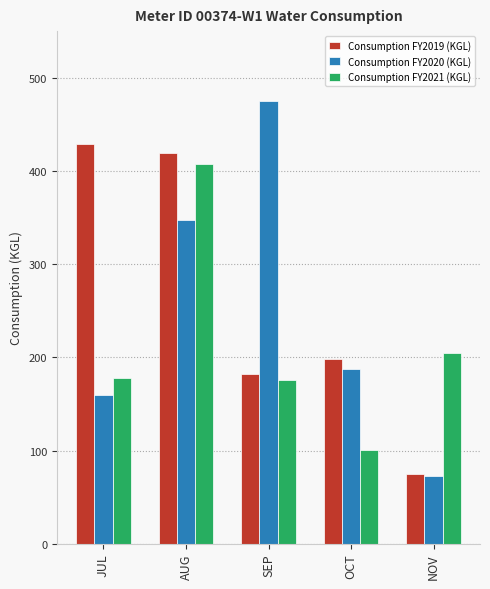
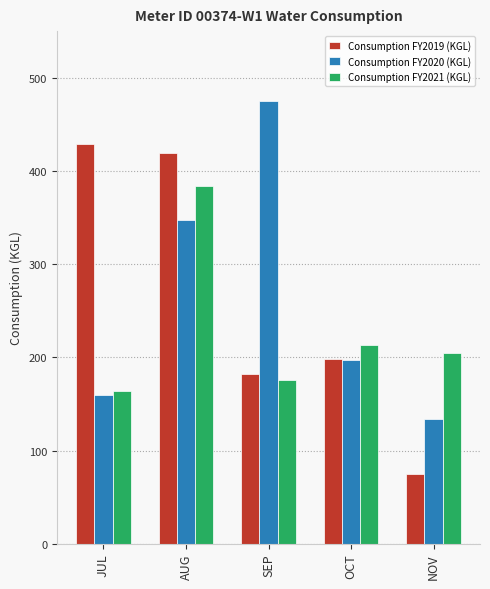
  {
    "Consumption FY2019 (KGL)": {
      "JUL": 430,
      "AUG": 420,
      "SEP": 180,
      "OCT": 200,
      "NOV": 70
    },
    "Consumption FY2020 (KGL)": {
      "JUL": 160,
      "AUG": 350,
      "SEP": 470,
-     "OCT": 190,
-     "NOV": 70
+     "OCT": 200,
+     "NOV": 130
    },
    "Consumption FY2021 (KGL)": {
-     "JUL": 180,
-     "AUG": 410,
+     "JUL": 160,
+     "AUG": 380,
      "SEP": 180,
-     "OCT": 100,
+     "OCT": 210,
      "NOV": 200
    }
  }
